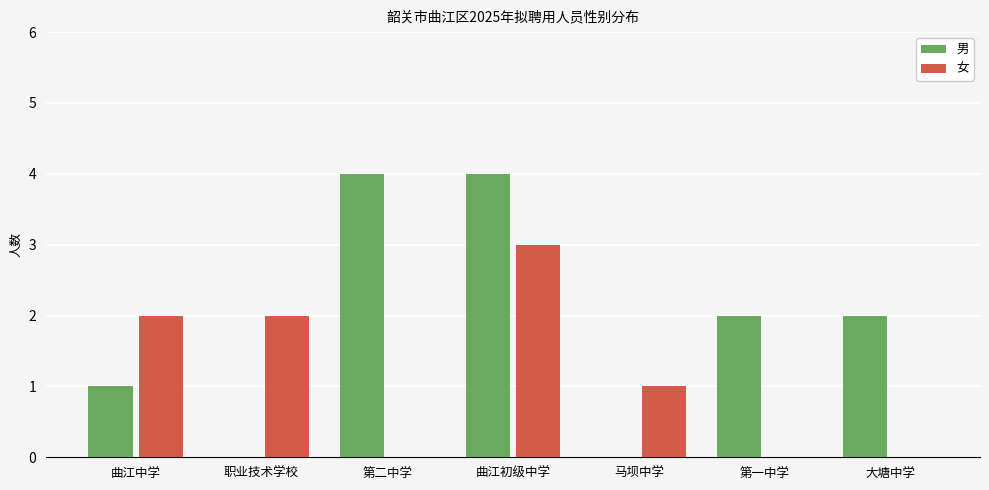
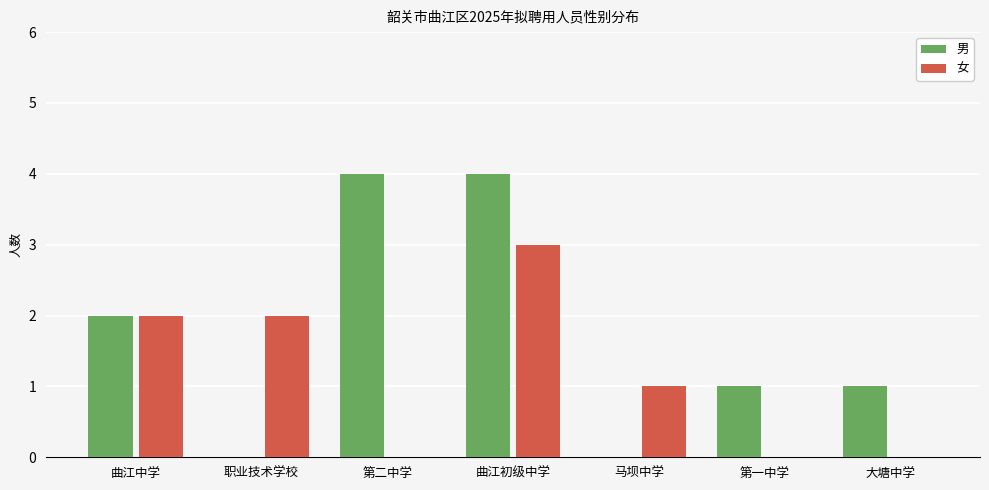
  {
    "男": {
-     "曲江中学": 1,
+     "曲江中学": 2,
      "职业技术学校": 0,
      "第二中学": 4,
      "曲江初级中学": 4,
      "马坝中学": 0,
-     "第一中学": 2,
-     "大塘中学": 2
+     "第一中学": 1,
+     "大塘中学": 1
    },
    "女": {
      "曲江中学": 2,
      "职业技术学校": 2,
      "第二中学": 0,
      "曲江初级中学": 3,
      "马坝中学": 1,
      "第一中学": 0,
      "大塘中学": 0
    }
  }
